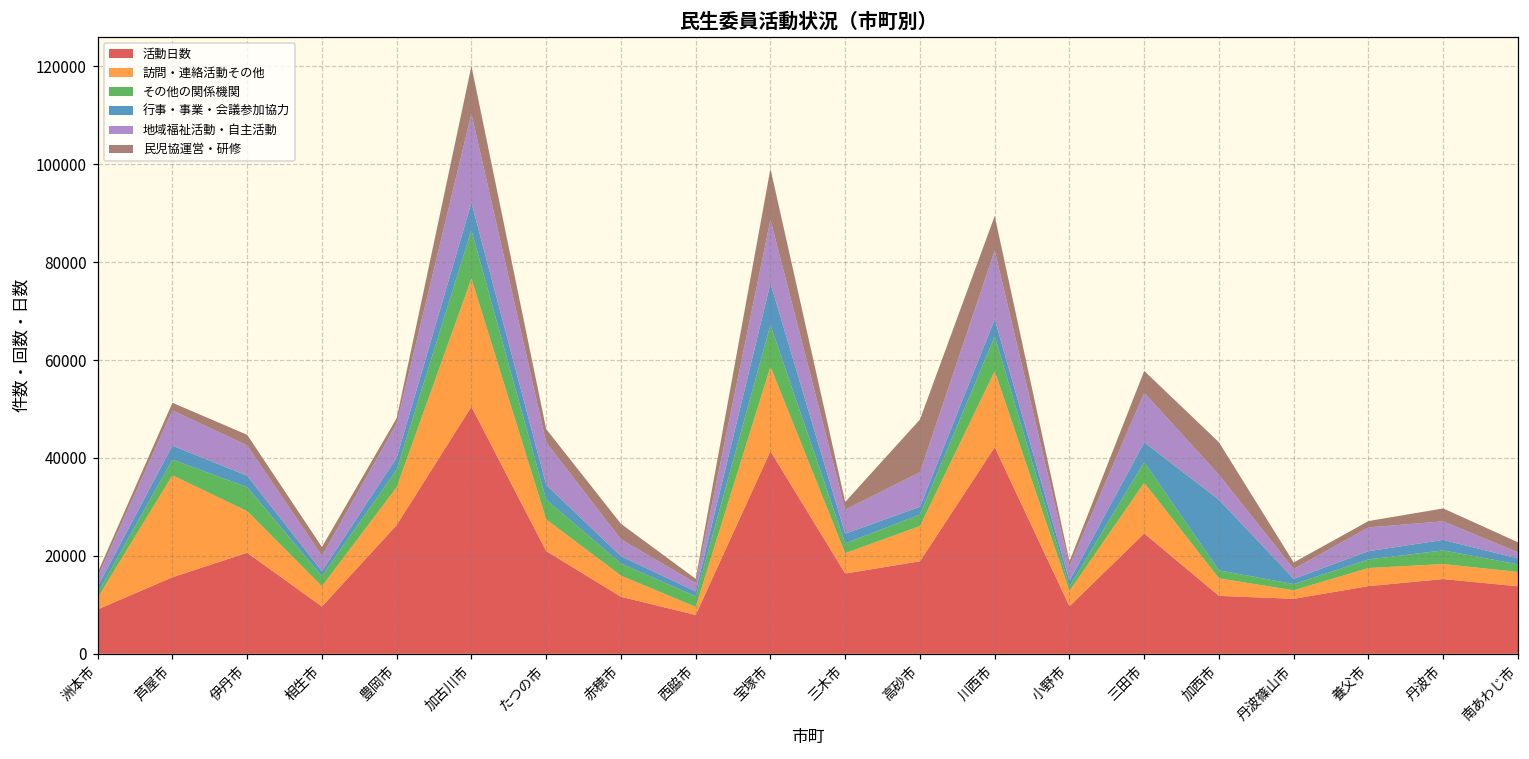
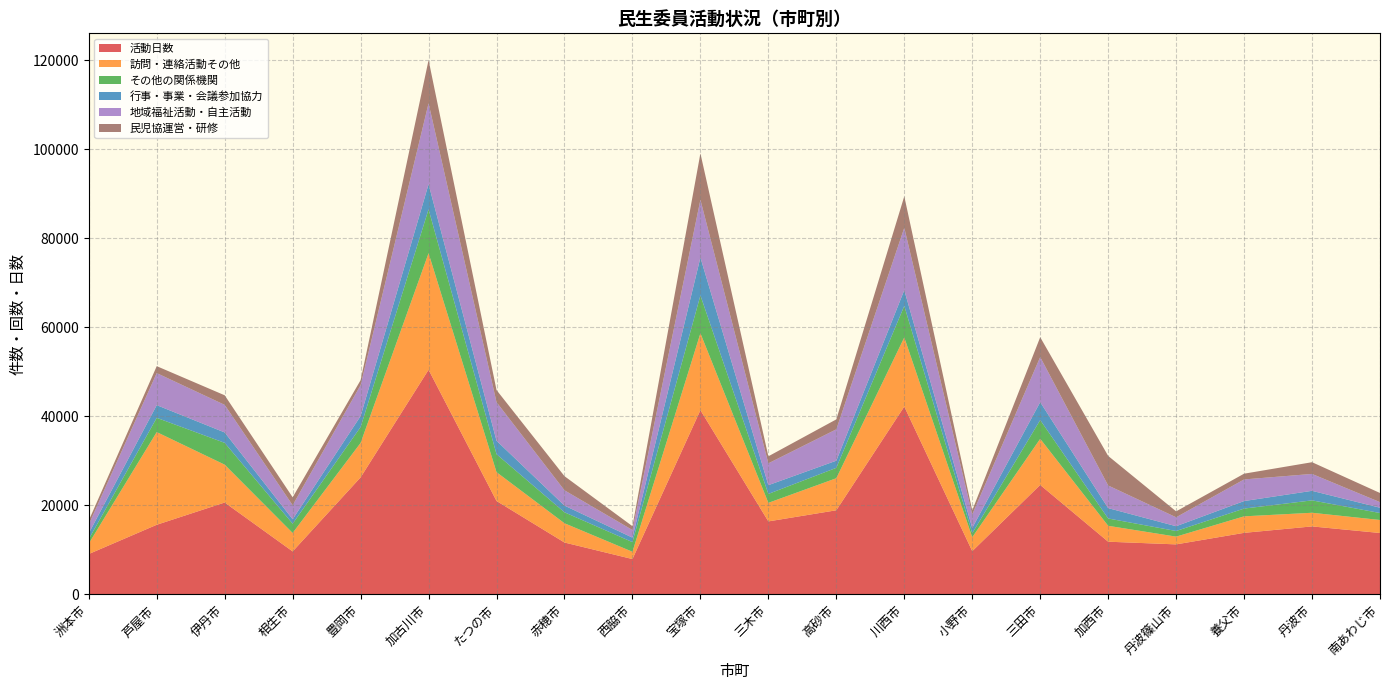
  {
    "活動日数": {
      "洲本市": 9000,
      "芦屋市": 16000,
      "伊丹市": 21000,
      "相生市": 10000,
      "豊岡市": 26000,
      "加古川市": 50000,
      "たつの市": 21000,
      "赤穂市": 12000,
      "西脇市": 8000,
      "宝塚市": 41000,
      "三木市": 16000,
      "高砂市": 19000,
      "川西市": 42000,
      "小野市": 10000,
      "三田市": 25000,
      "加西市": 12000,
      "丹波篠山市": 11000,
      "養父市": 14000,
      "丹波市": 15000,
      "南あわじ市": 14000
    },
    "訪問・連絡活動その他": {
      "洲本市": 2000,
      "芦屋市": 21000,
      "伊丹市": 9000,
      "相生市": 4000,
      "豊岡市": 8000,
      "加古川市": 26000,
      "たつの市": 6000,
      "赤穂市": 4000,
      "西脇市": 2000,
      "宝塚市": 17000,
      "三木市": 4000,
      "高砂市": 7000,
      "川西市": 16000,
      "小野市": 3000,
      "三田市": 10000,
      "加西市": 4000,
      "丹波篠山市": 2000,
      "養父市": 4000,
      "丹波市": 3000,
      "南あわじ市": 3000
    },
    "その他の関係機関": {
      "洲本市": 1000,
      "芦屋市": 3000,
      "伊丹市": 5000,
      "相生市": 2000,
      "豊岡市": 4000,
      "加古川市": 10000,
      "たつの市": 4000,
      "赤穂市": 2000,
      "西脇市": 2000,
      "宝塚市": 8000,
      "三木市": 2000,
      "高砂市": 2000,
      "川西市": 7000,
      "小野市": 1000,
      "三田市": 4000,
      "加西市": 2000,
      "丹波篠山市": 1000,
      "養父市": 2000,
      "丹波市": 3000,
      "南あわじ市": 2000
    },
    "行事・事業・会議参加協力": {
      "洲本市": 1000,
      "芦屋市": 3000,
      "伊丹市": 2000,
      "相生市": 1000,
      "豊岡市": 2000,
      "加古川市": 6000,
      "たつの市": 3000,
      "赤穂市": 2000,
      "西脇市": 1000,
      "宝塚市": 9000,
      "三木市": 2000,
      "高砂市": 2000,
      "川西市": 4000,
      "小野市": 1000,
      "三田市": 4000,
-     "加西市": 14000,
+     "加西市": 2000,
      "丹波篠山市": 1000,
      "養父市": 2000,
      "丹波市": 2000,
      "南あわじ市": 1000
    },
    "地域福祉活動・自主活動": {
      "洲本市": 2000,
      "芦屋市": 7000,
      "伊丹市": 6000,
      "相生市": 3000,
      "豊岡市": 7000,
      "加古川市": 18000,
      "たつの市": 9000,
      "赤穂市": 3000,
      "西脇市": 2000,
      "宝塚市": 13000,
      "三木市": 5000,
      "高砂市": 7000,
      "川西市": 14000,
      "小野市": 3000,
      "三田市": 10000,
      "加西市": 5000,
      "丹波篠山市": 2000,
      "養父市": 5000,
      "丹波市": 4000,
      "南あわじ市": 1000
    },
    "民児協運営・研修": {
      "洲本市": 1000,
      "芦屋市": 2000,
      "伊丹市": 2000,
      "相生市": 2000,
      "豊岡市": 1000,
      "加古川市": 10000,
      "たつの市": 3000,
      "赤穂市": 3000,
      "西脇市": 1000,
      "宝塚市": 10000,
      "三木市": 2000,
-     "高砂市": 11000,
+     "高砂市": 2000,
      "川西市": 7000,
      "小野市": 1000,
      "三田市": 4000,
      "加西市": 7000,
      "丹波篠山市": 1000,
      "養父市": 1000,
      "丹波市": 3000,
      "南あわじ市": 2000
    }
  }
